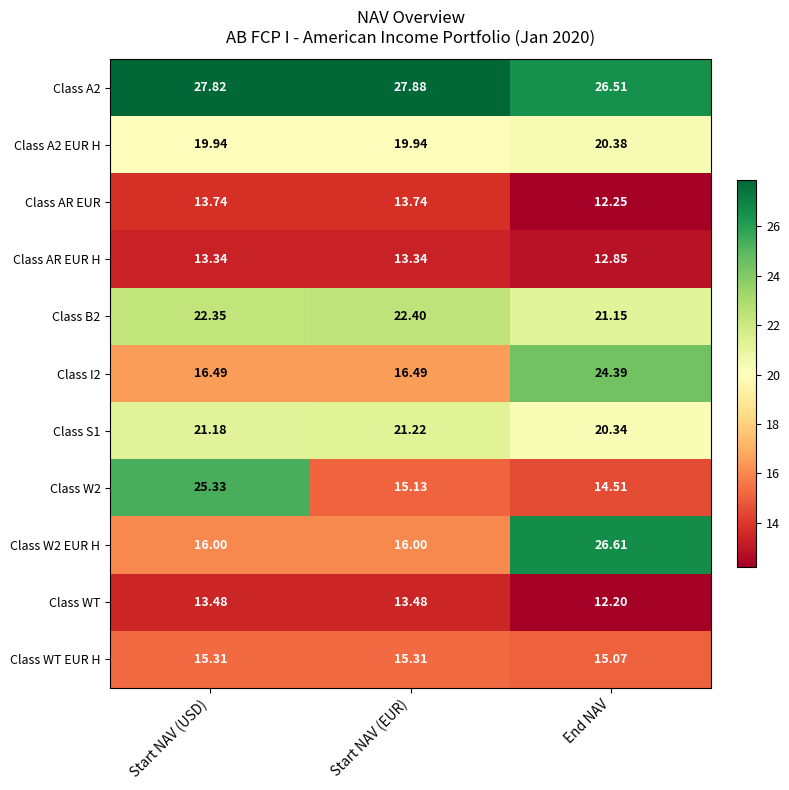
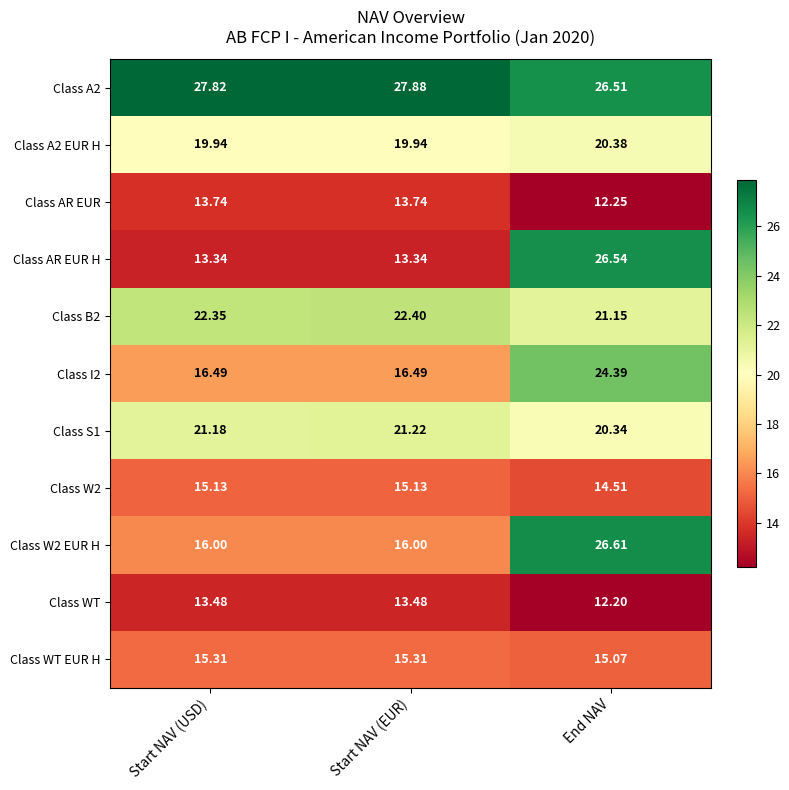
  {
    "Class A2": {
      "Start NAV (USD)": 27.82,
      "Start NAV (EUR)": 27.88,
      "End NAV": 26.51
    },
    "Class A2 EUR H": {
      "Start NAV (USD)": 19.94,
      "Start NAV (EUR)": 19.94,
      "End NAV": 20.38
    },
    "Class AR EUR": {
      "Start NAV (USD)": 13.74,
      "Start NAV (EUR)": 13.74,
      "End NAV": 12.25
    },
    "Class AR EUR H": {
      "Start NAV (USD)": 13.34,
      "Start NAV (EUR)": 13.34,
-     "End NAV": 12.85
+     "End NAV": 26.54
    },
    "Class B2": {
      "Start NAV (USD)": 22.35,
      "Start NAV (EUR)": 22.40,
      "End NAV": 21.15
    },
    "Class I2": {
      "Start NAV (USD)": 16.49,
      "Start NAV (EUR)": 16.49,
      "End NAV": 24.39
    },
    "Class S1": {
      "Start NAV (USD)": 21.18,
      "Start NAV (EUR)": 21.22,
      "End NAV": 20.34
    },
    "Class W2": {
-     "Start NAV (USD)": 25.33,
+     "Start NAV (USD)": 15.13,
      "Start NAV (EUR)": 15.13,
      "End NAV": 14.51
    },
    "Class W2 EUR H": {
      "Start NAV (USD)": 16.00,
      "Start NAV (EUR)": 16.00,
      "End NAV": 26.61
    },
    "Class WT": {
      "Start NAV (USD)": 13.48,
      "Start NAV (EUR)": 13.48,
      "End NAV": 12.20
    },
    "Class WT EUR H": {
      "Start NAV (USD)": 15.31,
      "Start NAV (EUR)": 15.31,
      "End NAV": 15.07
    }
  }
